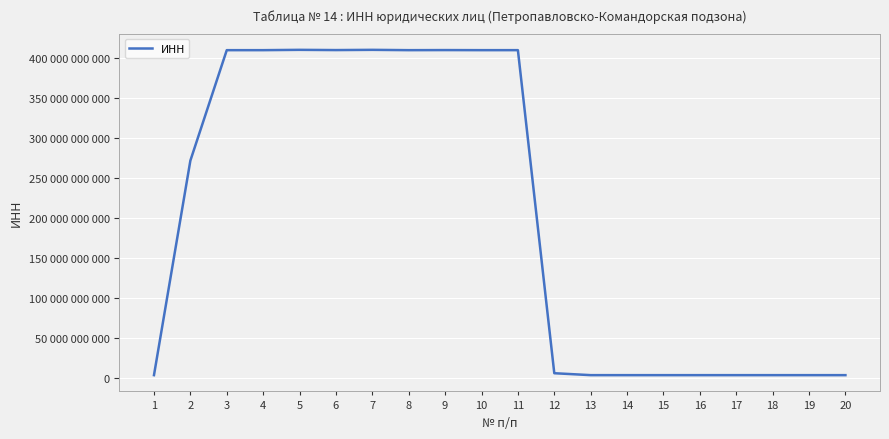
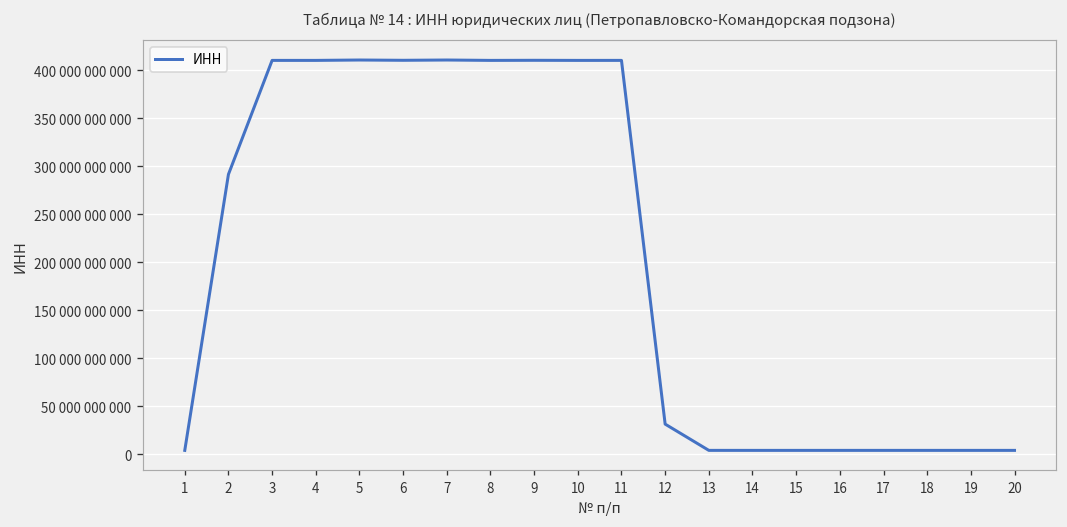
  {
    "1": 0,
-   "2": 270000000000,
+   "2": 290000000000,
    "3": 410000000000,
    "4": 410000000000,
    "5": 410000000000,
    "6": 410000000000,
    "7": 410000000000,
    "8": 410000000000,
    "9": 410000000000,
    "10": 410000000000,
    "11": 410000000000,
-   "12": 10000000000,
+   "12": 30000000000,
    "13": 0,
    "14": 0,
    "15": 0,
    "16": 0,
    "17": 0,
    "18": 0,
    "19": 0,
    "20": 0
  }
